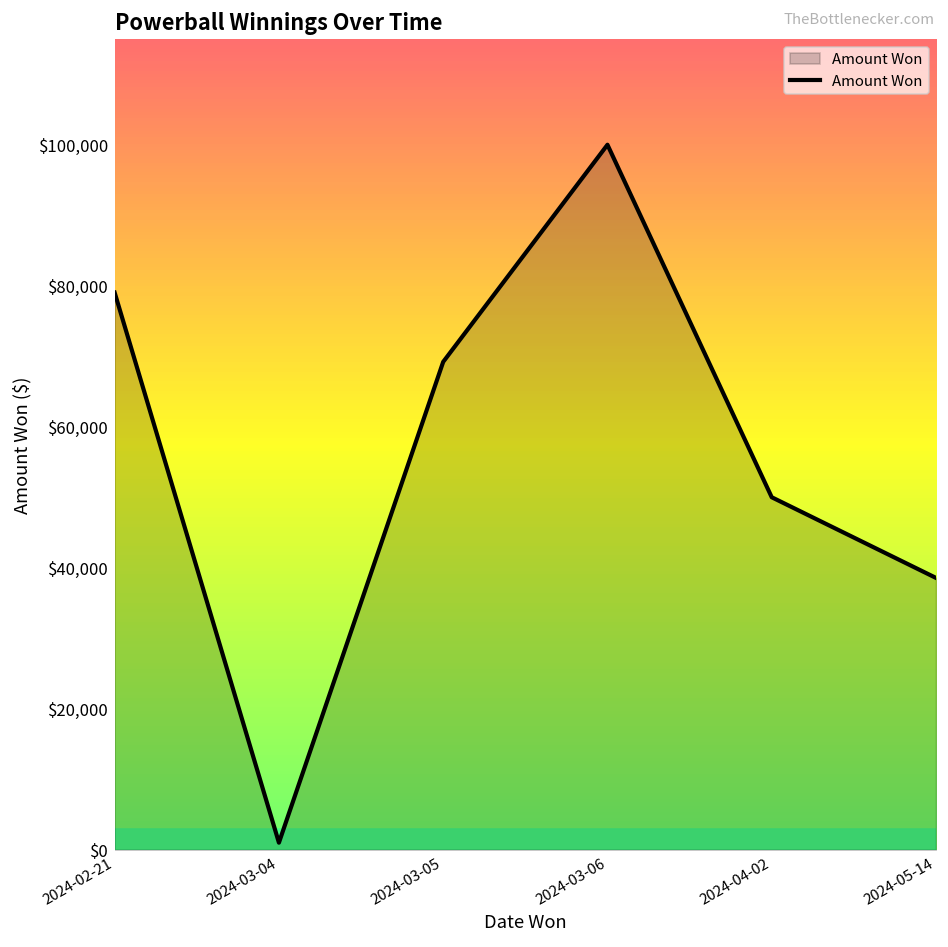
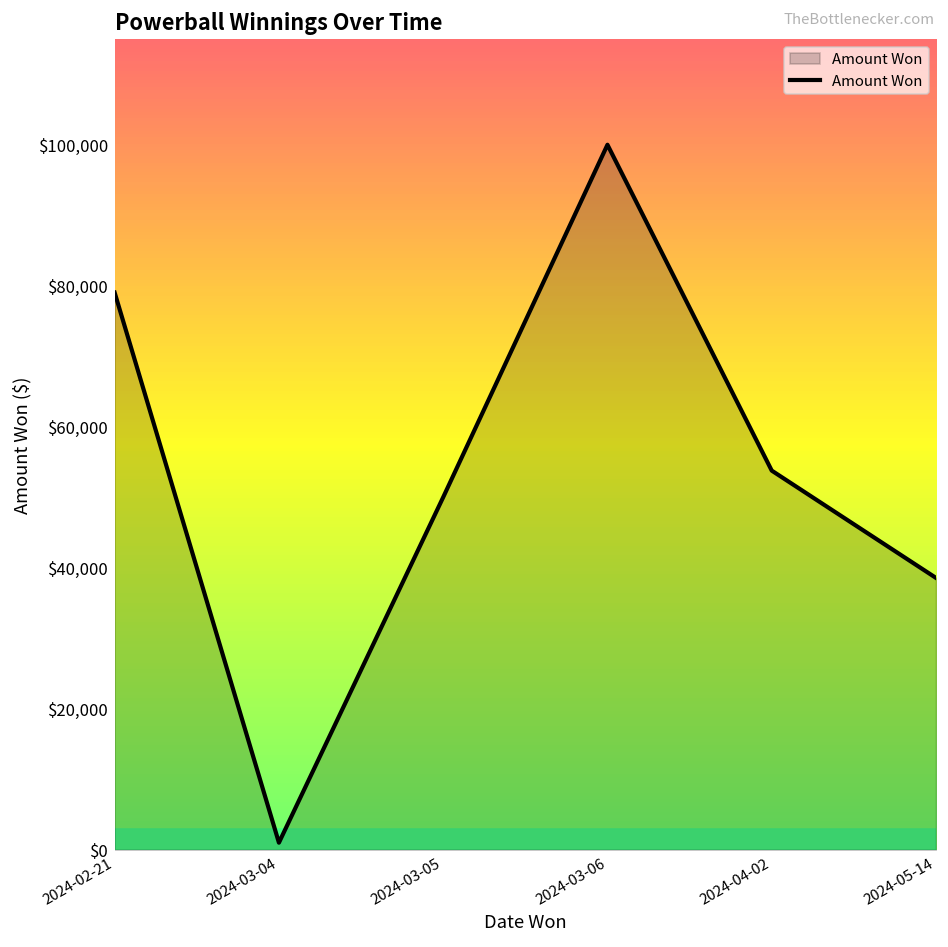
  {
    "2024-02-21": "$79,000",
-   "2024-03-05": "$69,000",
+   "2024-03-05": "$50,000",
    "2024-03-06": "$100,000",
-   "2024-04-02": "$50,000",
+   "2024-04-02": "$54,000",
    "2024-05-14": "$39,000"
  }
